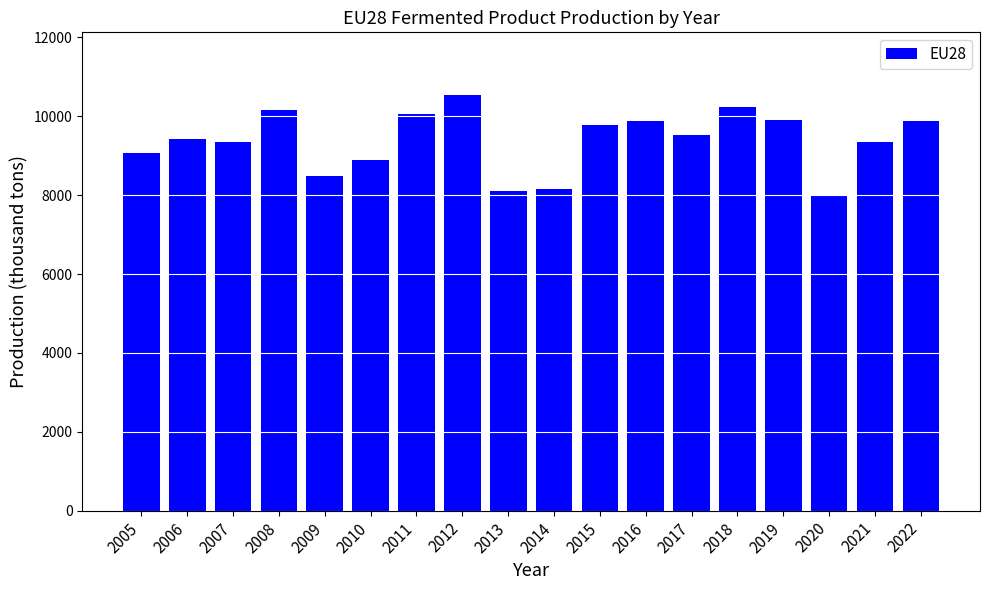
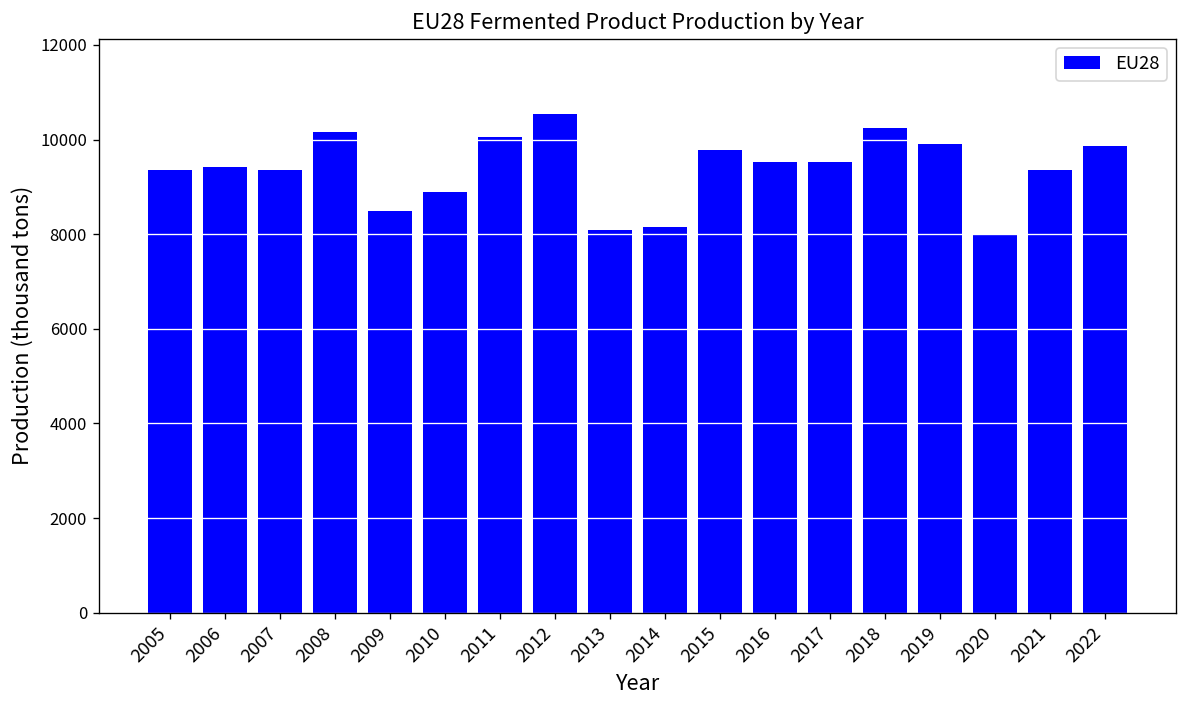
  {
-   "2005": 9100,
+   "2005": 9400,
    "2006": 9400,
    "2007": 9400,
    "2008": 10200,
    "2009": 8500,
    "2010": 8900,
    "2011": 10100,
    "2012": 10500,
    "2013": 8100,
    "2014": 8100,
    "2015": 9800,
-   "2016": 9900,
+   "2016": 9500,
    "2017": 9500,
    "2018": 10200,
    "2019": 9900,
    "2020": 8000,
    "2021": 9400,
    "2022": 9900
  }
